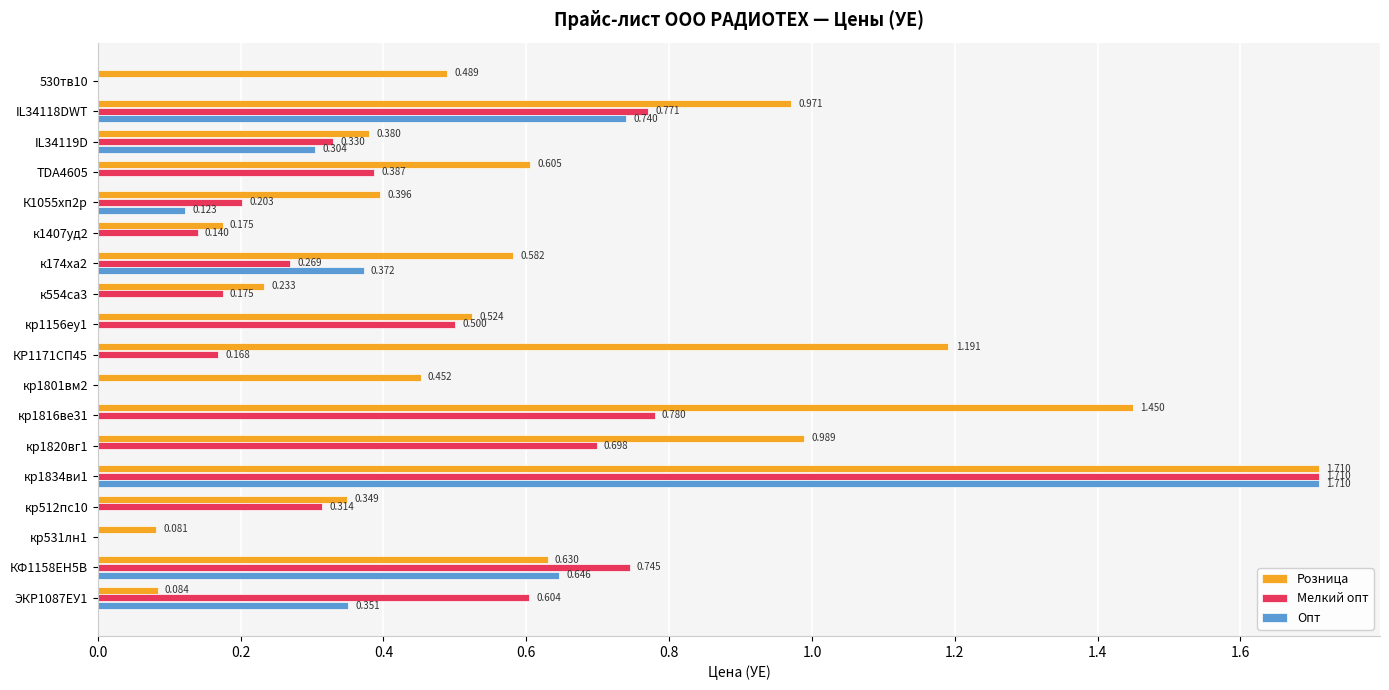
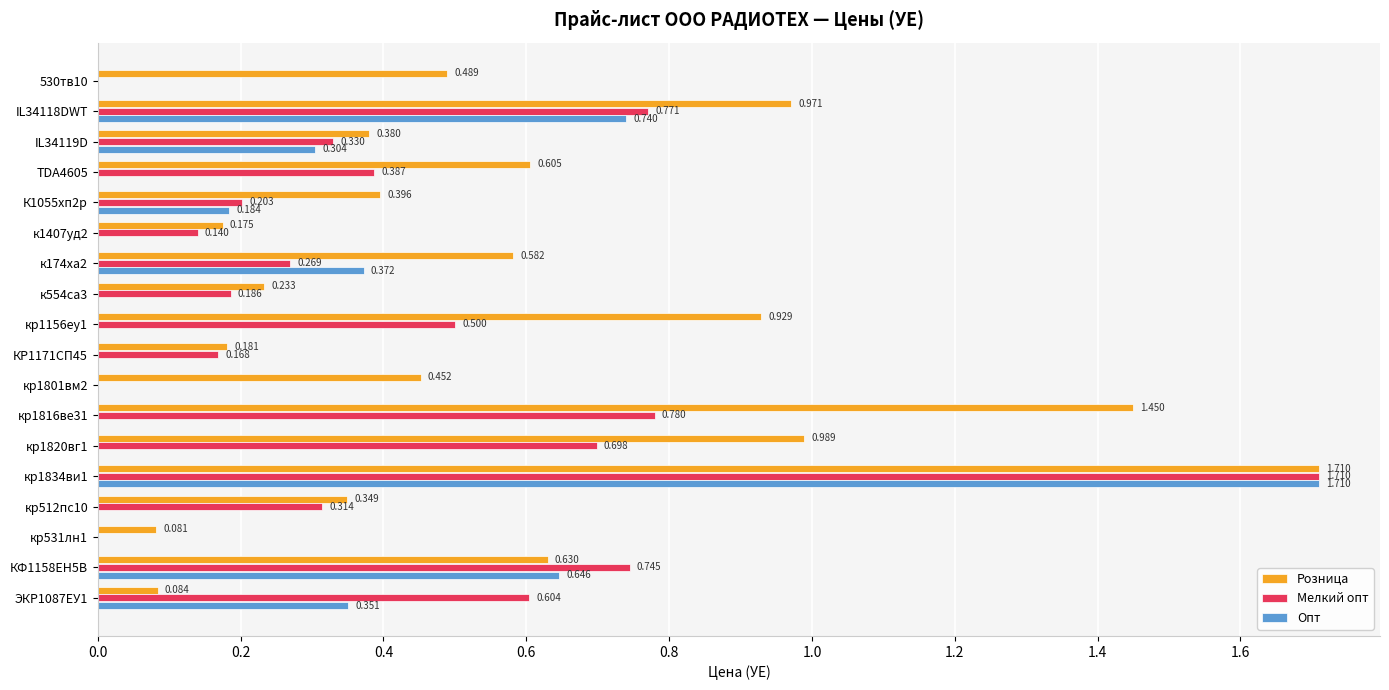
  {
    "Розница": {
      "530тв10": 0.489,
      "IL34118DWT": 0.971,
      "IL34119D": 0.380,
      "TDA4605": 0.605,
      "К1055хп2р": 0.396,
      "к1407уд2": 0.175,
      "к174ха2": 0.582,
      "к554са3": 0.233,
-     "кр1156еу1": 0.524,
-     "КР1171СП45": 1.191,
+     "кр1156еу1": 0.929,
+     "КР1171СП45": 0.181,
      "кр1801вм2": 0.452,
      "кр1816ве31": 1.450,
      "кр1820вг1": 0.989,
      "кр512пс10": 0.349,
      "кр531лн1": 0.081,
      "КФ1158ЕН5В": 0.630,
      "ЭКР1087ЕУ1": 0.084
    },
    "Мелкий опт": {
      "IL34118DWT": 0.771,
      "IL34119D": 0.330,
      "TDA4605": 0.387,
      "К1055хп2р": 0.203,
      "к1407уд2": 0.140,
      "к174ха2": 0.269,
-     "к554са3": 0.175,
+     "к554са3": 0.186,
      "кр1156еу1": 0.500,
      "КР1171СП45": 0.168,
      "кр1816ве31": 0.780,
      "кр1820вг1": 0.698,
      "кр512пс10": 0.314,
      "КФ1158ЕН5В": 0.745,
      "ЭКР1087ЕУ1": 0.604
    },
    "Опт": {
      "IL34118DWT": 0.740,
      "IL34119D": 0.304,
-     "К1055хп2р": 0.123,
+     "К1055хп2р": 0.184,
      "к174ха2": 0.372,
      "КФ1158ЕН5В": 0.646,
      "ЭКР1087ЕУ1": 0.351
    }
  }
